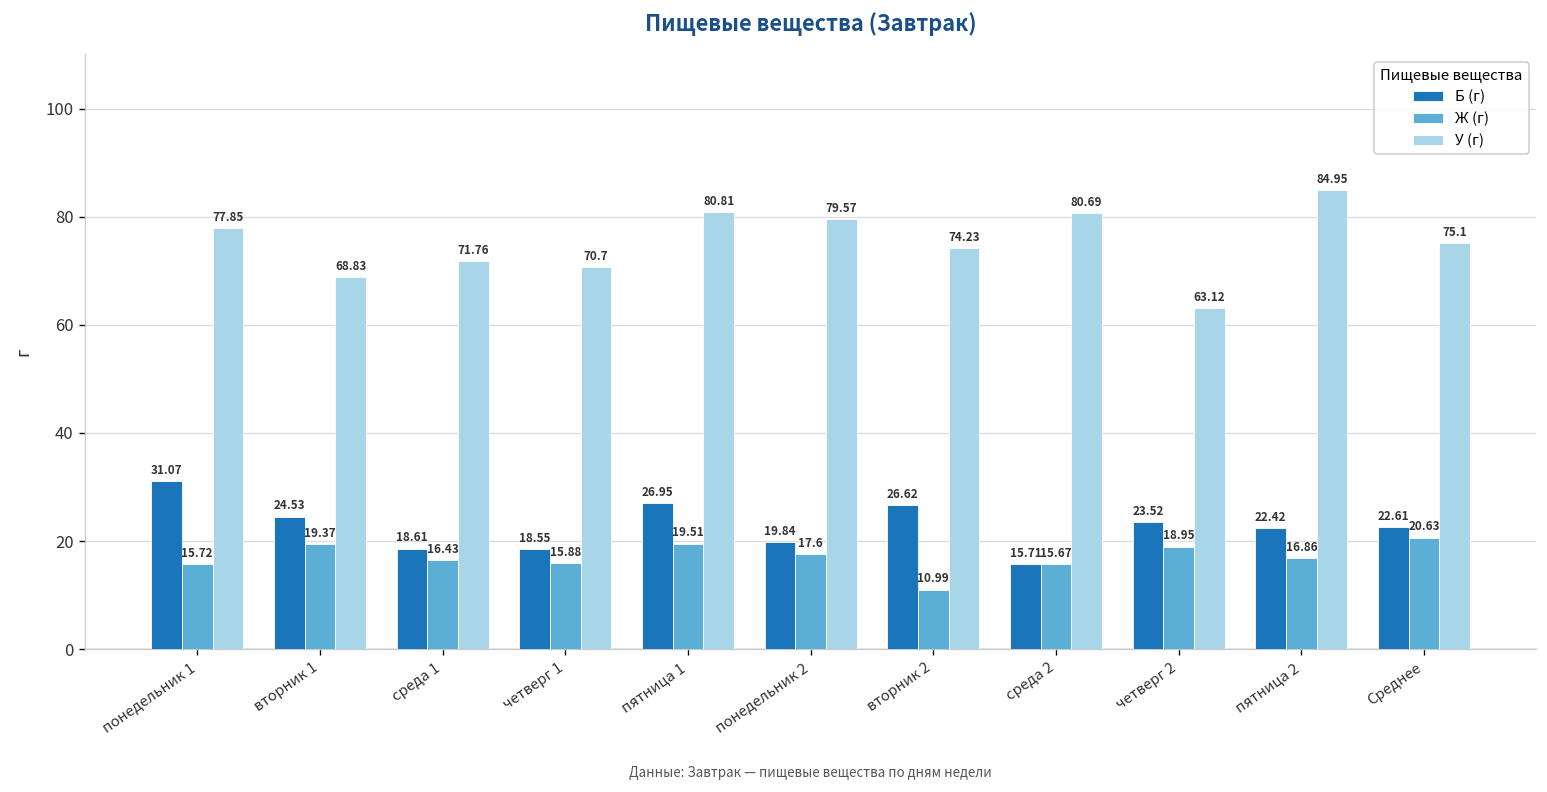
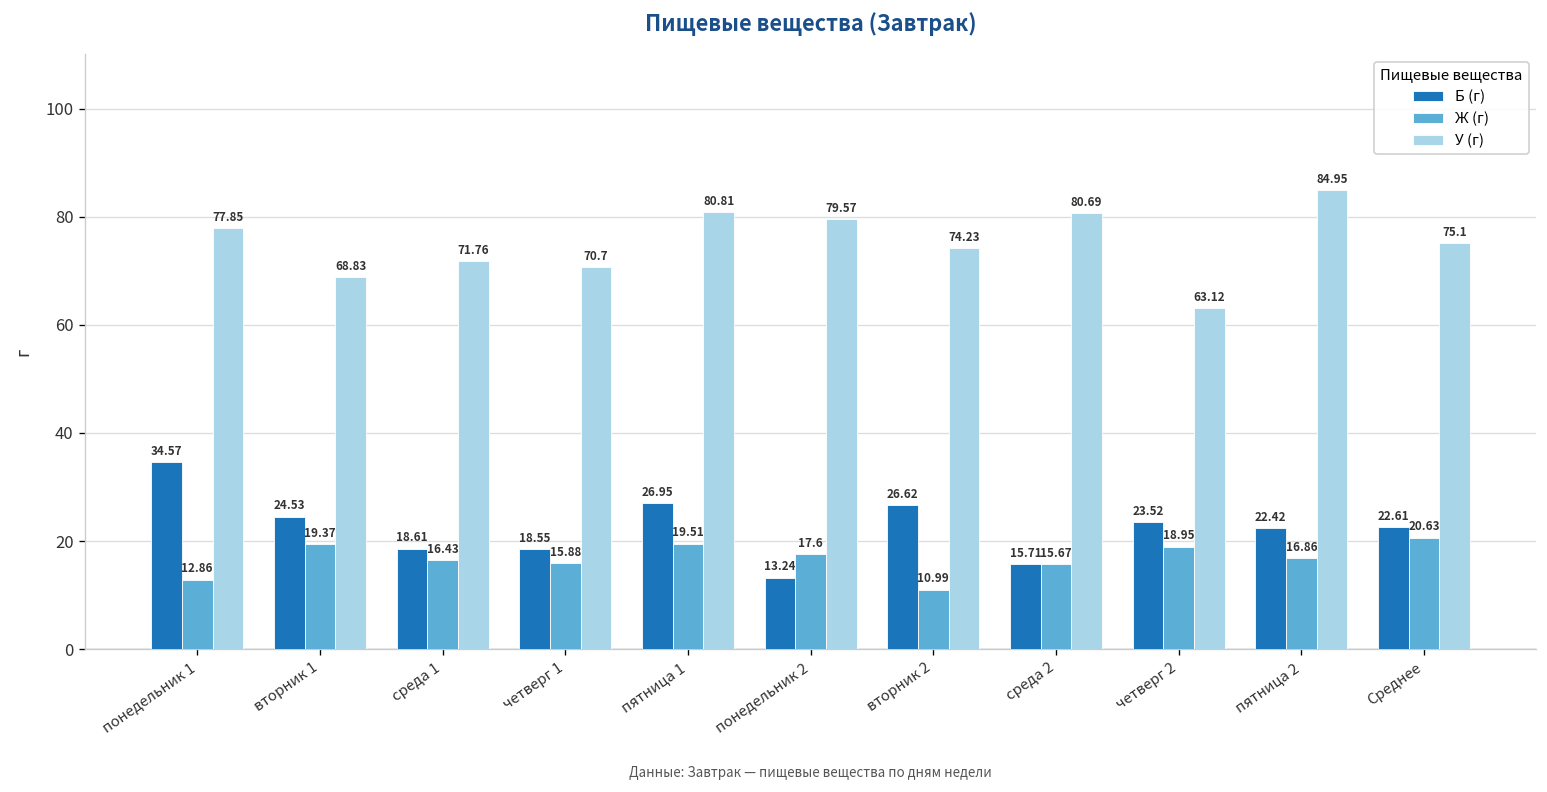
  {
    "Б (г)": {
-     "понедельник 1": 31.07,
+     "понедельник 1": 34.57,
      "вторник 1": 24.53,
      "среда 1": 18.61,
      "четверг 1": 18.55,
      "пятница 1": 26.95,
-     "понедельник 2": 19.84,
+     "понедельник 2": 13.24,
      "вторник 2": 26.62,
      "среда 2": 15.71,
      "четверг 2": 23.52,
      "пятница 2": 22.42,
      "Среднее": 22.61
    },
    "Ж (г)": {
-     "понедельник 1": 15.72,
+     "понедельник 1": 12.86,
      "вторник 1": 19.37,
      "среда 1": 16.43,
      "четверг 1": 15.88,
      "пятница 1": 19.51,
      "понедельник 2": 17.6,
      "вторник 2": 10.99,
      "среда 2": 15.67,
      "четверг 2": 18.95,
      "пятница 2": 16.86,
      "Среднее": 20.63
    },
    "У (г)": {
      "понедельник 1": 77.85,
      "вторник 1": 68.83,
      "среда 1": 71.76,
      "четверг 1": 70.7,
      "пятница 1": 80.81,
      "понедельник 2": 79.57,
      "вторник 2": 74.23,
      "среда 2": 80.69,
      "четверг 2": 63.12,
      "пятница 2": 84.95,
      "Среднее": 75.1
    }
  }
